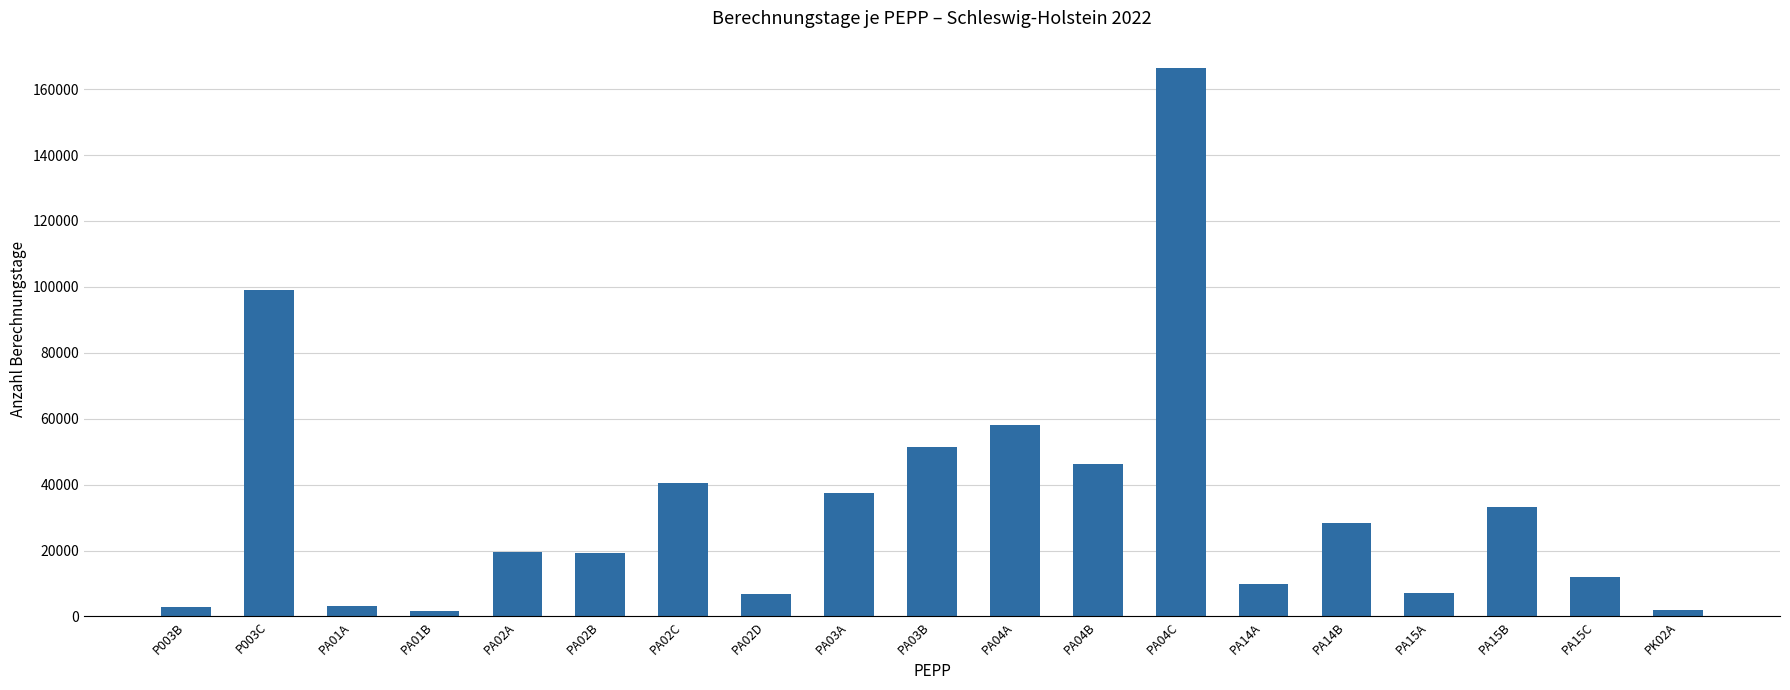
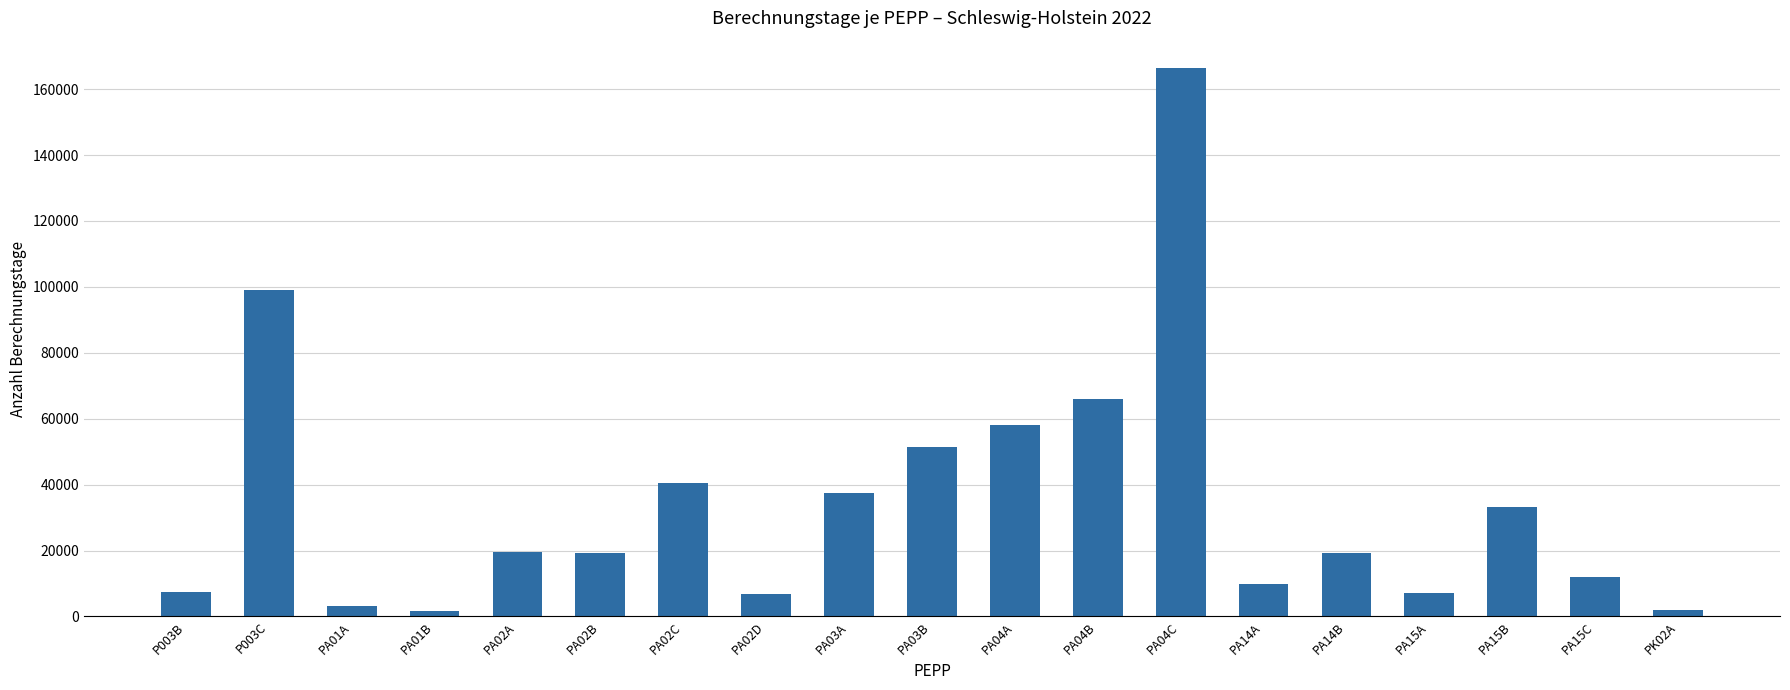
  {
-   "P003B": 3000,
+   "P003B": 7000,
    "P003C": 99000,
    "PA01A": 3000,
    "PA01B": 2000,
    "PA02A": 19000,
    "PA02B": 19000,
    "PA02C": 41000,
    "PA02D": 7000,
    "PA03A": 38000,
    "PA03B": 51000,
    "PA04A": 58000,
-   "PA04B": 46000,
+   "PA04B": 66000,
    "PA04C": 166000,
    "PA14A": 10000,
-   "PA14B": 28000,
+   "PA14B": 19000,
    "PA15A": 7000,
    "PA15B": 33000,
    "PA15C": 12000,
    "PK02A": 2000
  }
